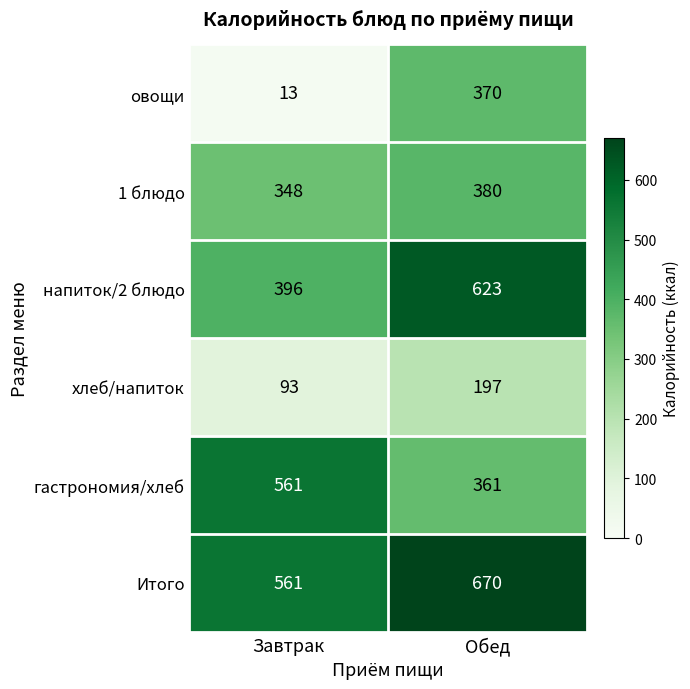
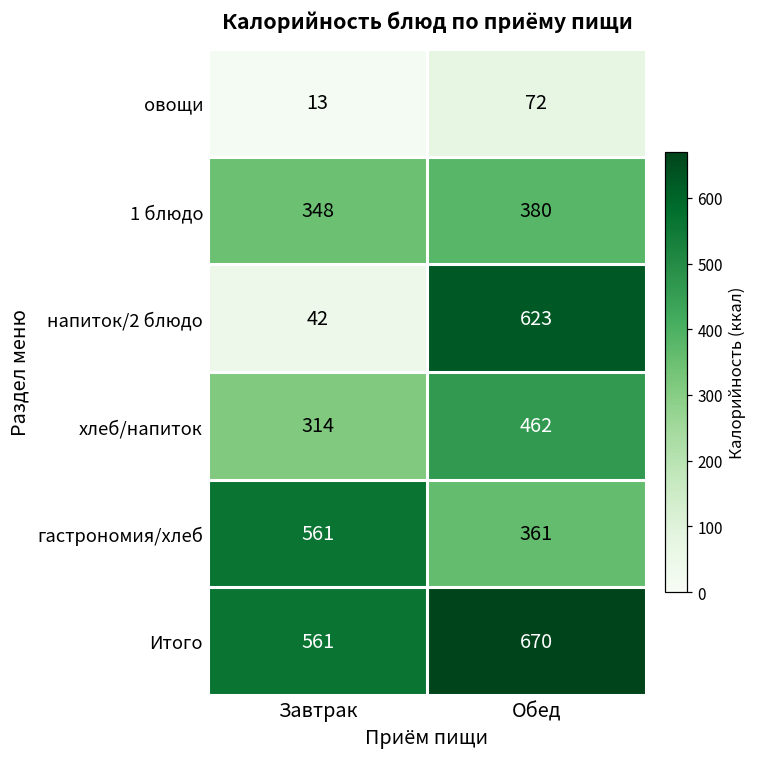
  {
    "овощи": {
      "Завтрак": 13,
-     "Обед": 370
+     "Обед": 72
    },
    "1 блюдо": {
      "Завтрак": 348,
      "Обед": 380
    },
    "напиток/2 блюдо": {
-     "Завтрак": 396,
+     "Завтрак": 42,
      "Обед": 623
    },
    "хлеб/напиток": {
-     "Завтрак": 93,
-     "Обед": 197
+     "Завтрак": 314,
+     "Обед": 462
    },
    "гастрономия/хлеб": {
      "Завтрак": 561,
      "Обед": 361
    },
    "Итого": {
      "Завтрак": 561,
      "Обед": 670
    }
  }
